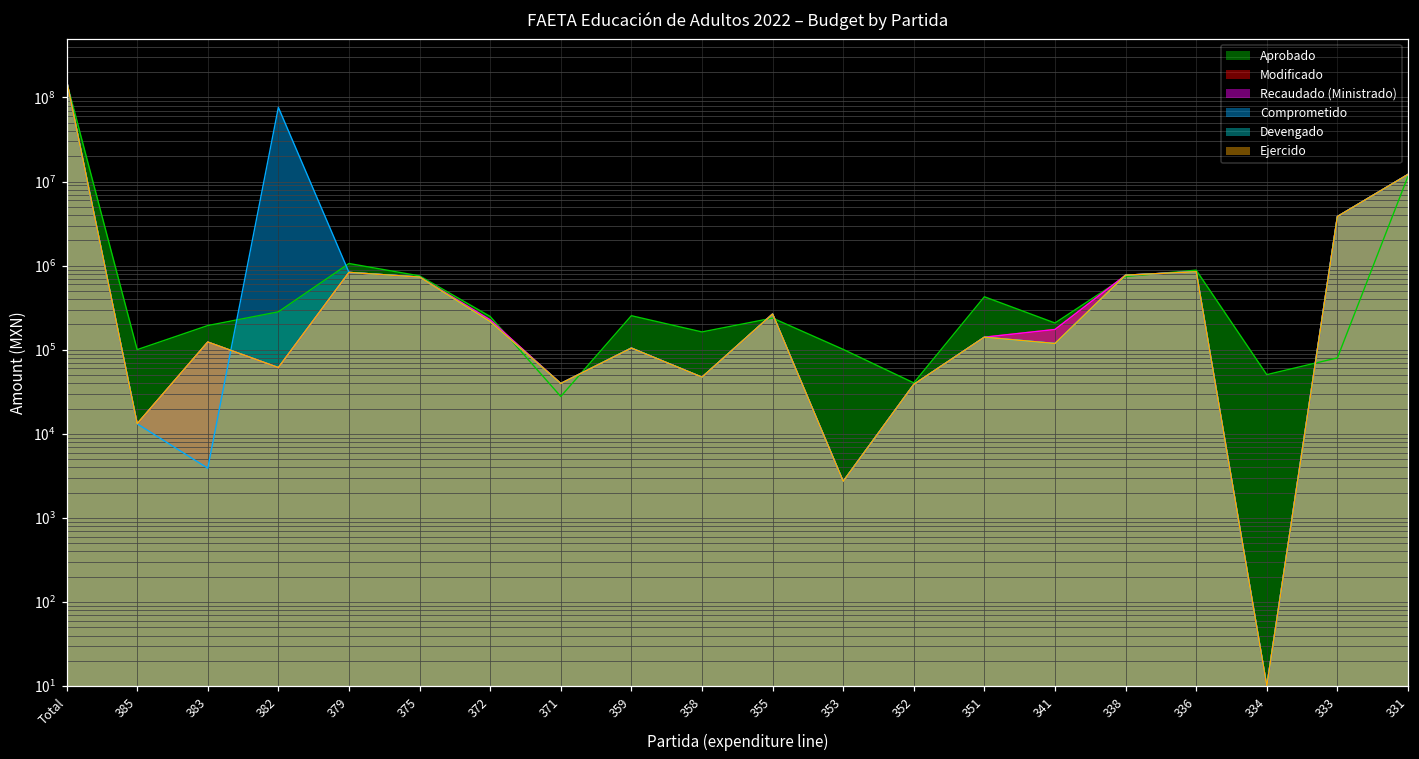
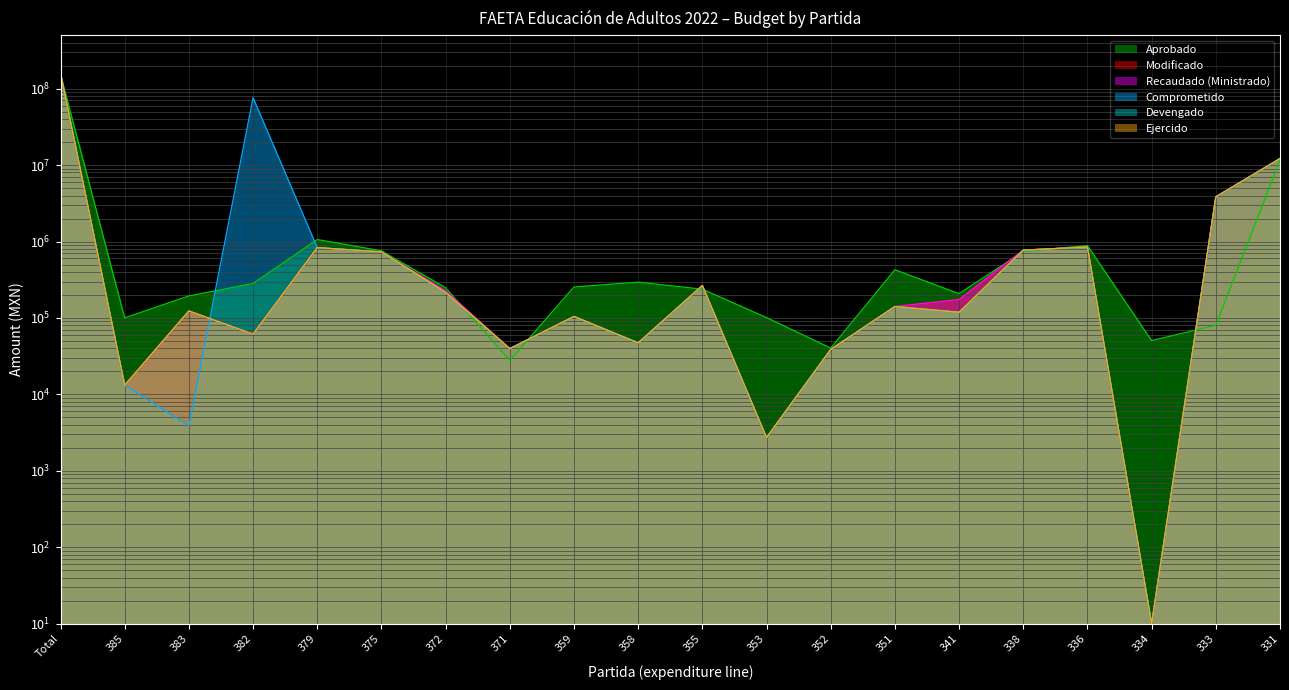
  {
    "Aprobado": {
      "385": 100000,
      "383": 190000,
      "382": 280000,
      "379": 1100000,
      "372": 250000,
      "371": 28000,
      "359": 250000,
-     "358": 160000,
+     "358": 290000,
      "355": 240000,
      "353": 100000,
      "351": 400000,
      "341": 210000,
      "334": 50000,
      "333": 80000
    },
    "Recaudado (Ministrado)": {
      "341": 170000
    },
    "Comprometido": {
      "383": 4000,
      "382": 80000000
    }
  }
